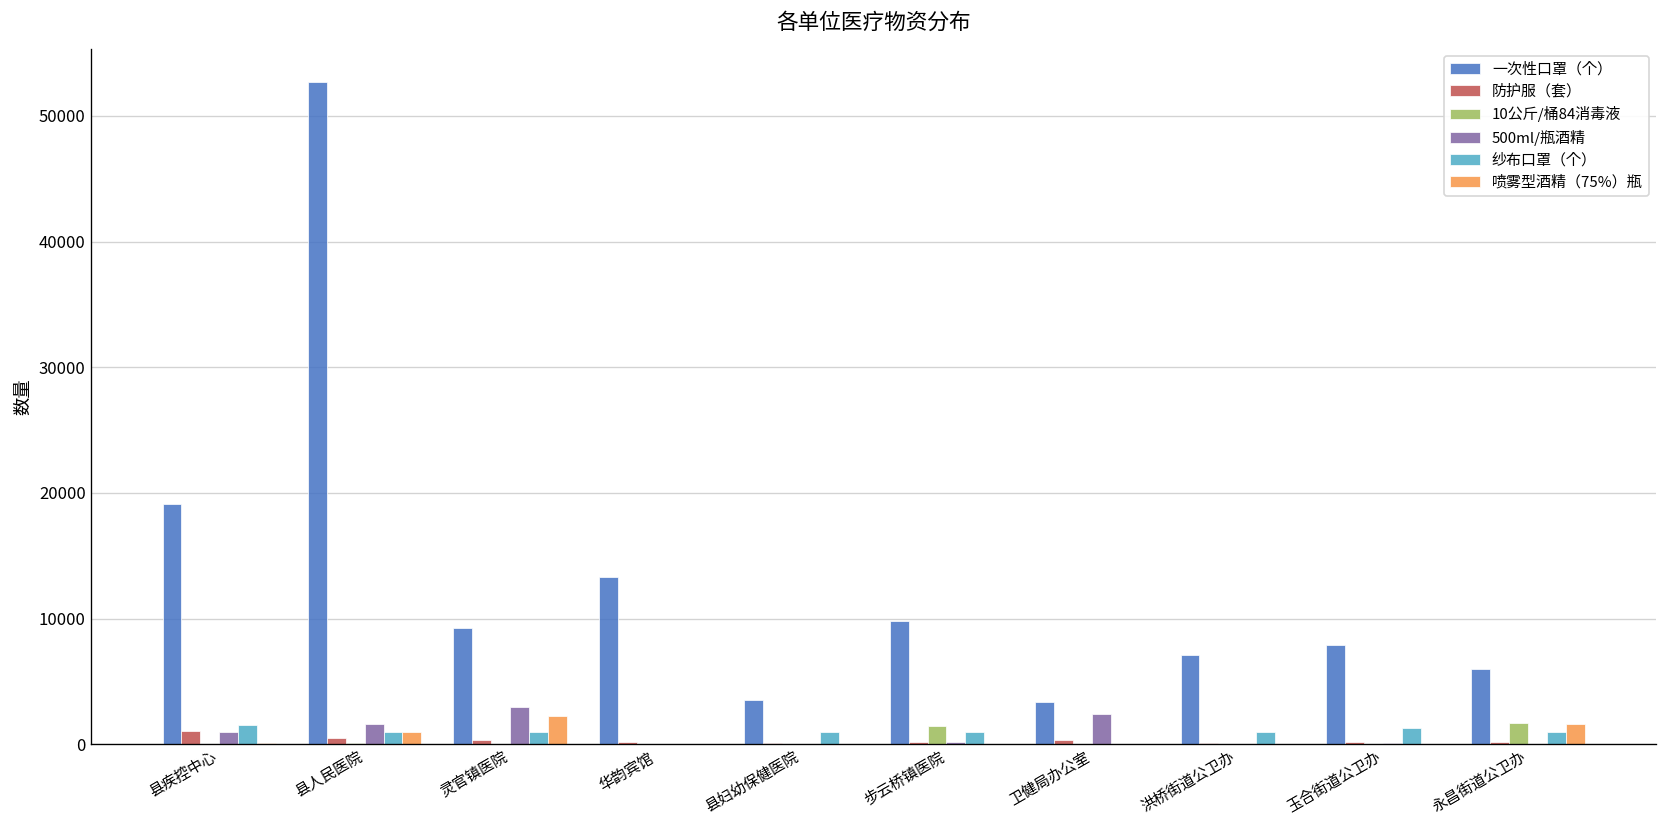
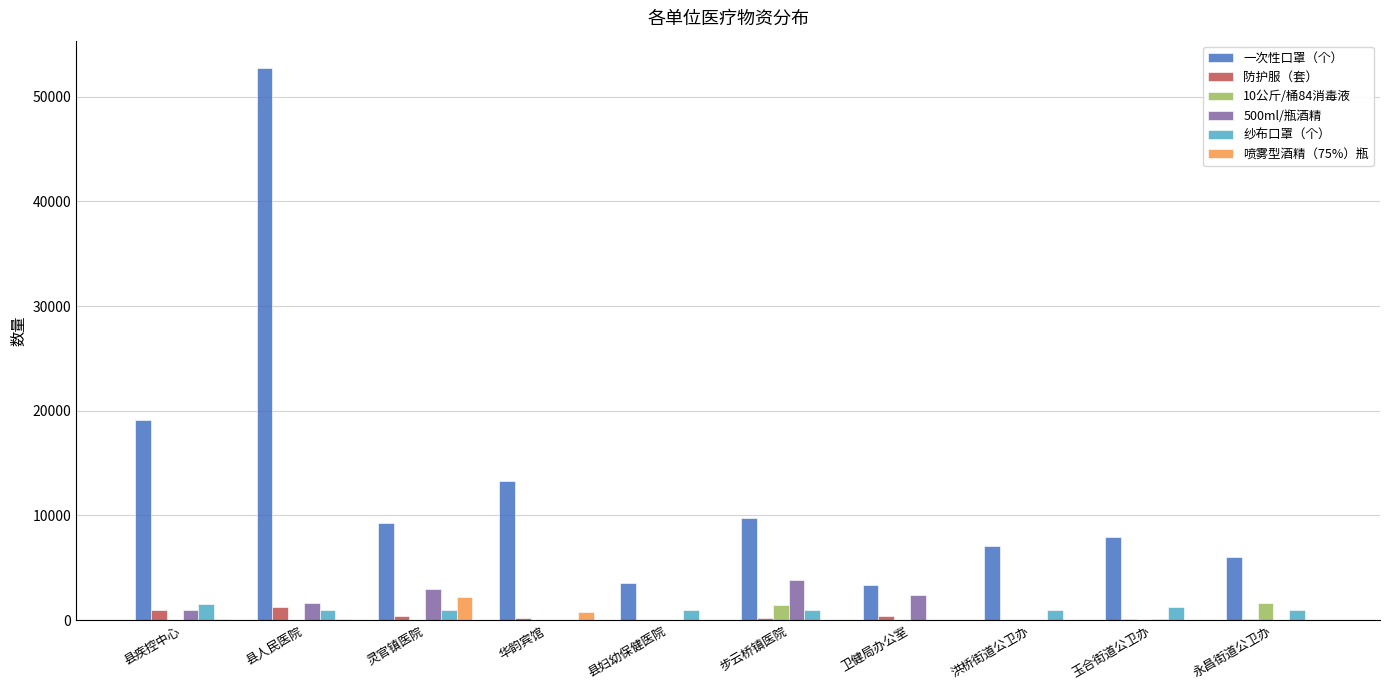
  {
    "防护服（套）": {
      "县疾控中心": 1000,
-     "县人民医院": 500,
+     "县人民医院": 1300,
      "灵官镇医院": 400,
      "卫健局办公室": 400
    },
    "10公斤/桶84消毒液": {
      "县妇幼保健医院": 0,
      "步云桥镇医院": 1500,
      "卫健局办公室": 0,
      "永昌街道公卫办": 1700
    },
    "500ml/瓶酒精": {
      "县疾控中心": 1000,
      "县人民医院": 1600,
      "灵官镇医院": 3000,
      "县妇幼保健医院": 0,
-     "步云桥镇医院": 200,
+     "步云桥镇医院": 3800,
      "卫健局办公室": 2400
    },
    "喷雾型酒精（75%）瓶": {
-     "县人民医院": 1000,
+     "县人民医院": 100,
      "灵官镇医院": 2200,
-     "华韵宾馆": 0,
+     "华韵宾馆": 800,
      "县妇幼保健医院": 0,
-     "永昌街道公卫办": 1600
+     "永昌街道公卫办": 0
    }
  }
